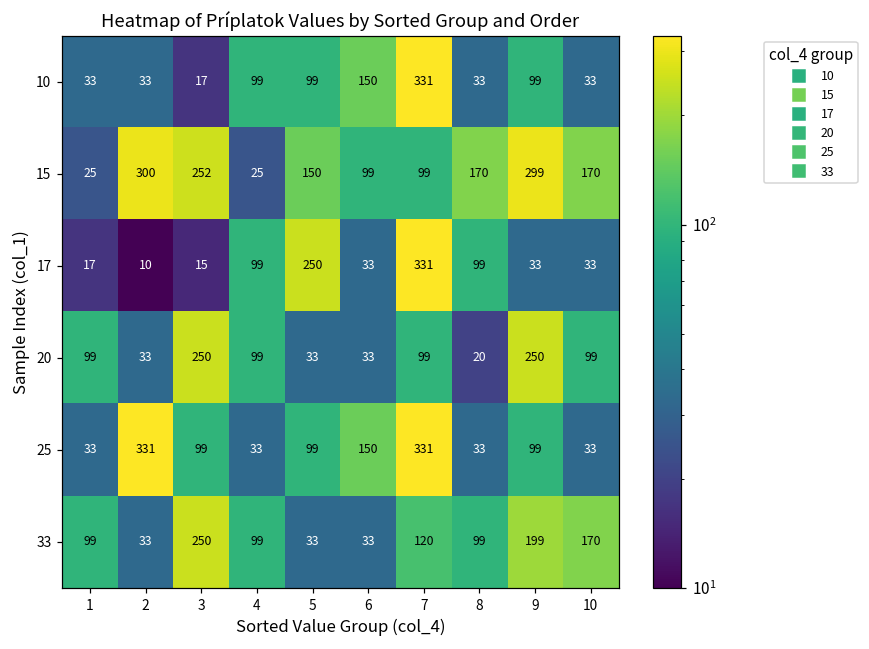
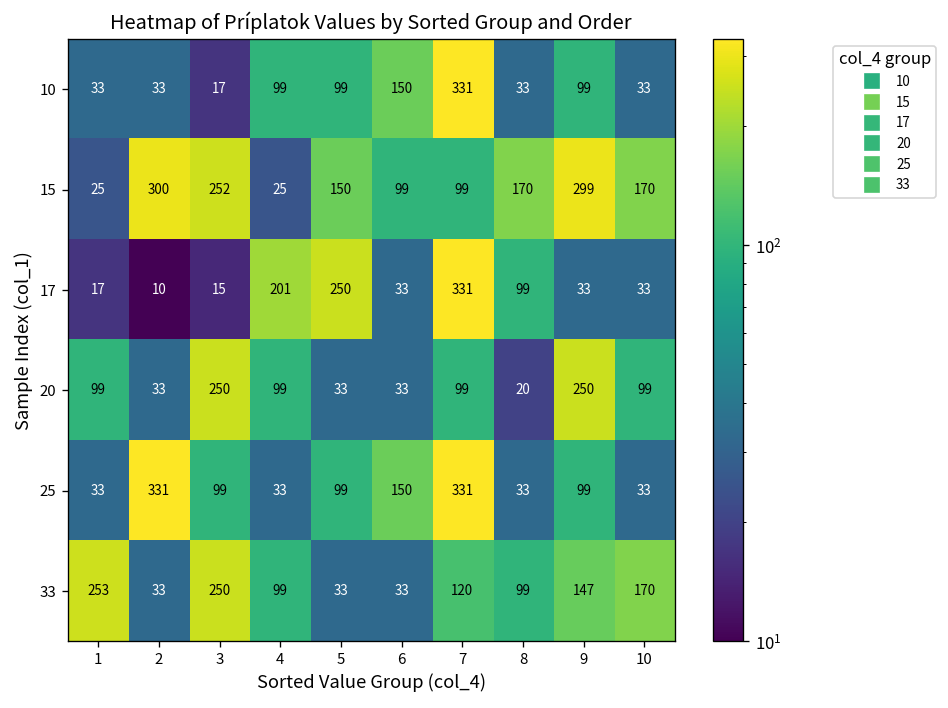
  {
    "10": {
      "1": 33,
      "2": 33,
      "3": 17,
      "4": 99,
      "5": 99,
      "6": 150,
      "7": 331,
      "8": 33,
      "9": 99,
      "10": 33
    },
    "15": {
      "1": 25,
      "2": 300,
      "3": 252,
      "4": 25,
      "5": 150,
      "6": 99,
      "7": 99,
      "8": 170,
      "9": 299,
      "10": 170
    },
    "17": {
      "1": 17,
      "2": 10,
      "3": 15,
-     "4": 99,
+     "4": 201,
      "5": 250,
      "6": 33,
      "7": 331,
      "8": 99,
      "9": 33,
      "10": 33
    },
    "20": {
      "1": 99,
      "2": 33,
      "3": 250,
      "4": 99,
      "5": 33,
      "6": 33,
      "7": 99,
      "8": 20,
      "9": 250,
      "10": 99
    },
    "25": {
      "1": 33,
      "2": 331,
      "3": 99,
      "4": 33,
      "5": 99,
      "6": 150,
      "7": 331,
      "8": 33,
      "9": 99,
      "10": 33
    },
    "33": {
-     "1": 99,
+     "1": 253,
      "2": 33,
      "3": 250,
      "4": 99,
      "5": 33,
      "6": 33,
      "7": 120,
      "8": 99,
-     "9": 199,
+     "9": 147,
      "10": 170
    }
  }
